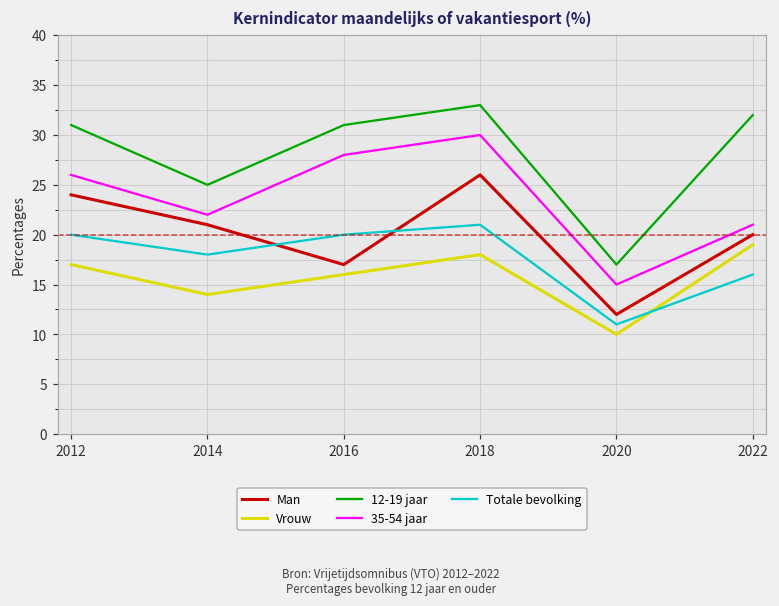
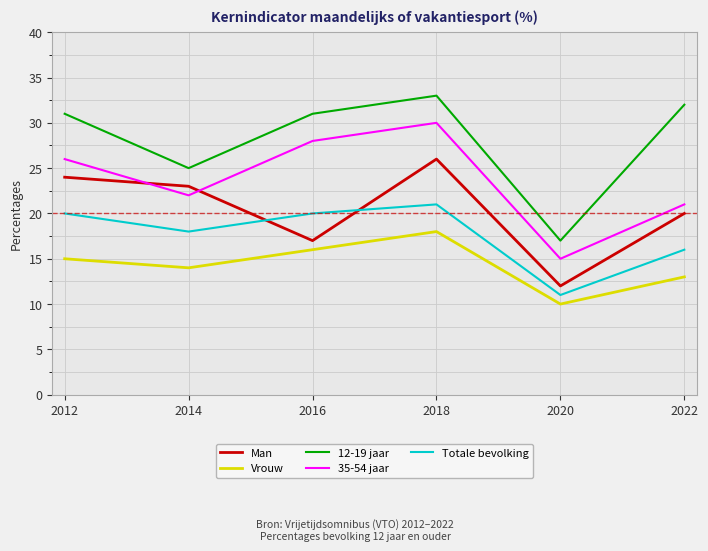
  {
    "Man": {
      "2012": 24,
-     "2014": 21,
+     "2014": 23,
      "2016": 17,
      "2018": 26,
      "2020": 12,
      "2022": 20
    },
    "Vrouw": {
-     "2012": 17,
+     "2012": 15,
      "2014": 14,
      "2016": 16,
      "2018": 18,
      "2020": 10,
-     "2022": 19
+     "2022": 13
    },
    "12-19 jaar": {
      "2012": 31,
      "2014": 25,
      "2016": 31,
      "2018": 33,
      "2020": 17,
      "2022": 32
    },
    "35-54 jaar": {
      "2012": 26,
      "2014": 22,
      "2016": 28,
      "2018": 30,
      "2020": 15,
      "2022": 21
    },
    "Totale bevolking": {
      "2012": 20,
      "2014": 18,
      "2016": 20,
      "2018": 21,
      "2020": 11,
      "2022": 16
    }
  }
